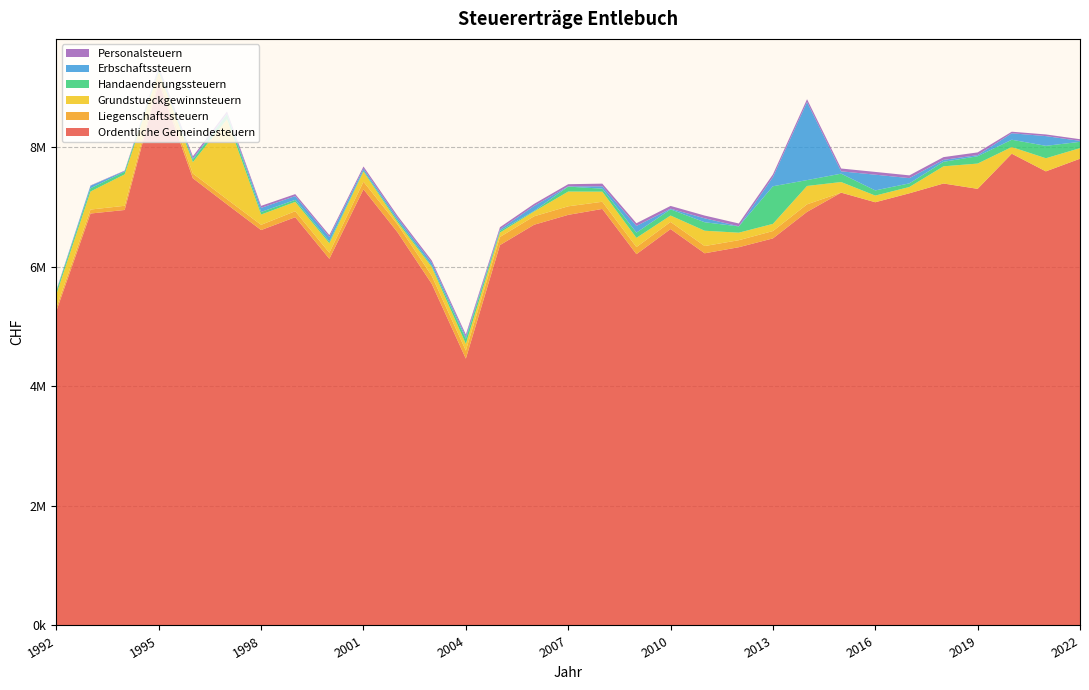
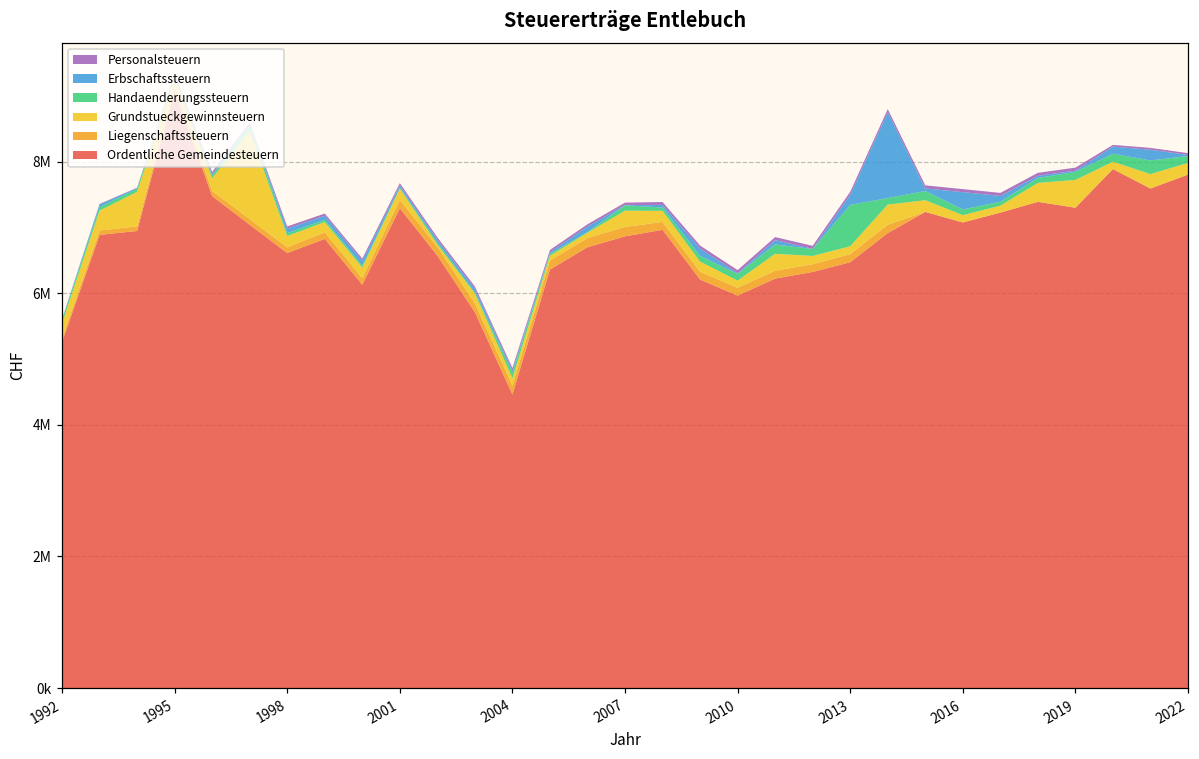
  {
    "Ordentliche Gemeindesteuern": {
      "1992": 5300000,
      "1998": 6600000,
      "2001": 7300000,
      "2004": 4500000,
      "2007": 6900000,
-     "2010": 6600000,
+     "2010": 6000000,
      "2013": 6500000
    },
    "Handaenderungssteuern": {
      "2013": 600000,
      "2016": 100000
    },
    "Erbschaftssteuern": {
      "2013": 200000,
      "2016": 300000
    },
    "Personalsteuern": {
      "2010": 0,
      "2013": 0,
      "2016": 0,
      "2019": 0
    }
  }
